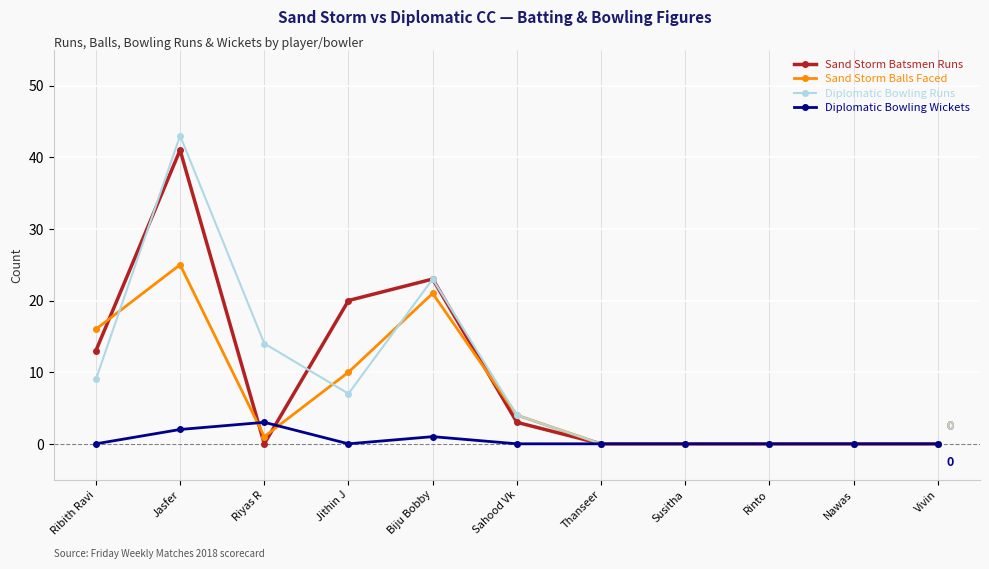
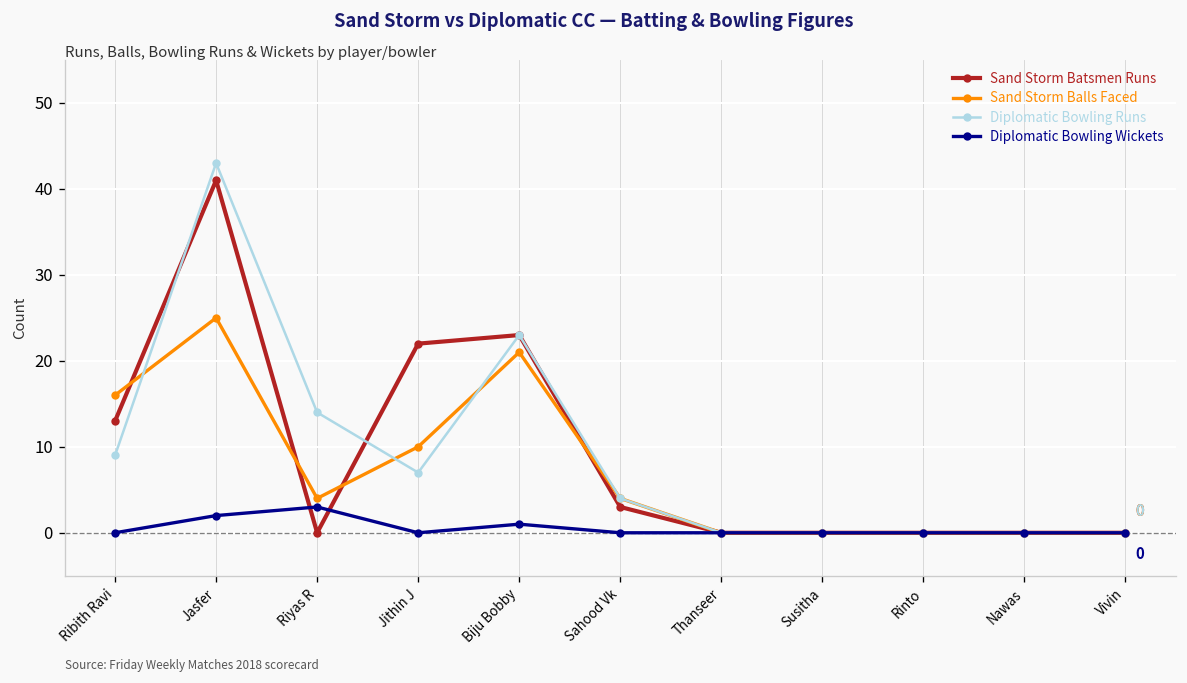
  {
    "Sand Storm Batsmen Runs": {
      "Ribith Ravi": 13,
      "Jasfer": 41,
      "Riyas R": 0,
-     "Jithin J": 20,
+     "Jithin J": 22,
      "Sahood Vk": 3
    },
    "Sand Storm Balls Faced": {
      "Ribith Ravi": 16,
      "Jasfer": 25,
-     "Riyas R": 1,
+     "Riyas R": 4,
      "Jithin J": 10,
      "Biju Bobby": 21
    },
    "Diplomatic Bowling Runs": {
      "Ribith Ravi": 9,
      "Jasfer": 43,
      "Riyas R": 14,
      "Jithin J": 7
    },
    "Diplomatic Bowling Wickets": {
      "Ribith Ravi": 0,
      "Jasfer": 2,
      "Riyas R": 3,
      "Jithin J": 0,
      "Biju Bobby": 1,
      "Sahood Vk": 0
    }
  }
